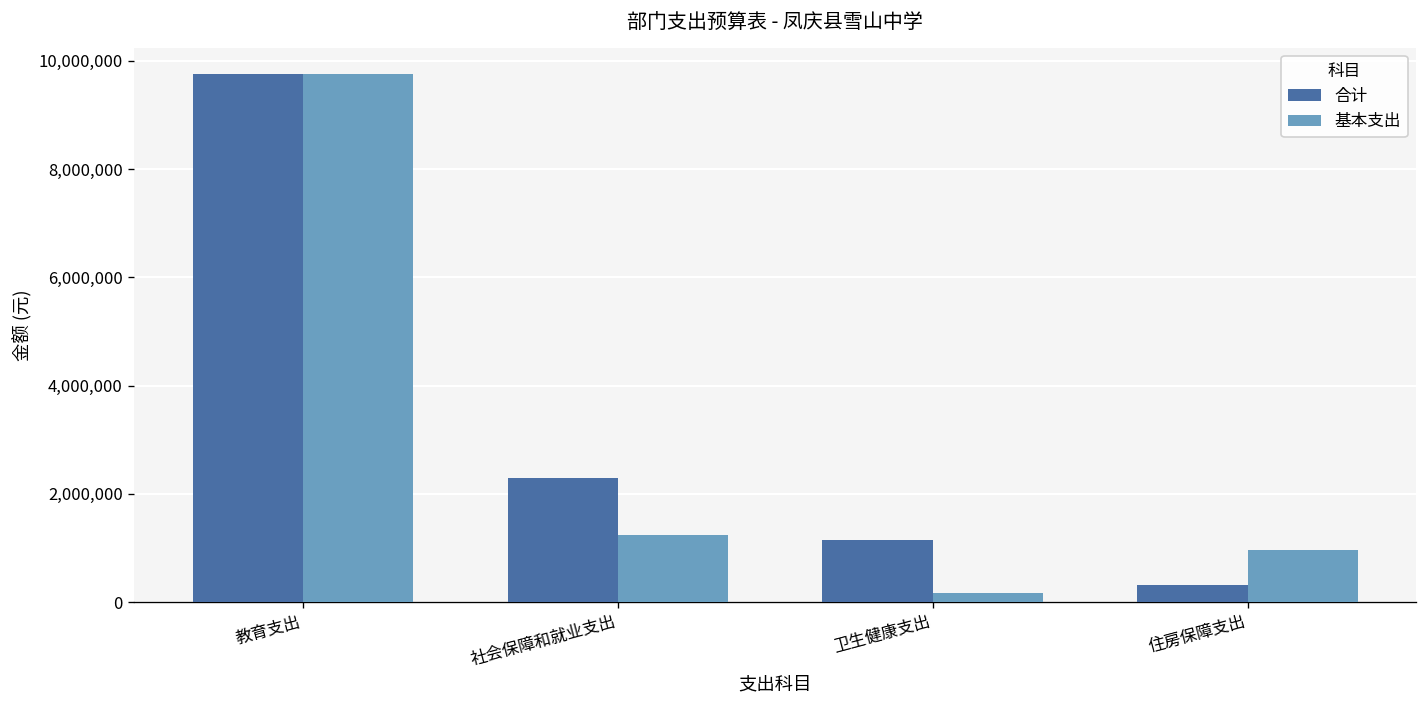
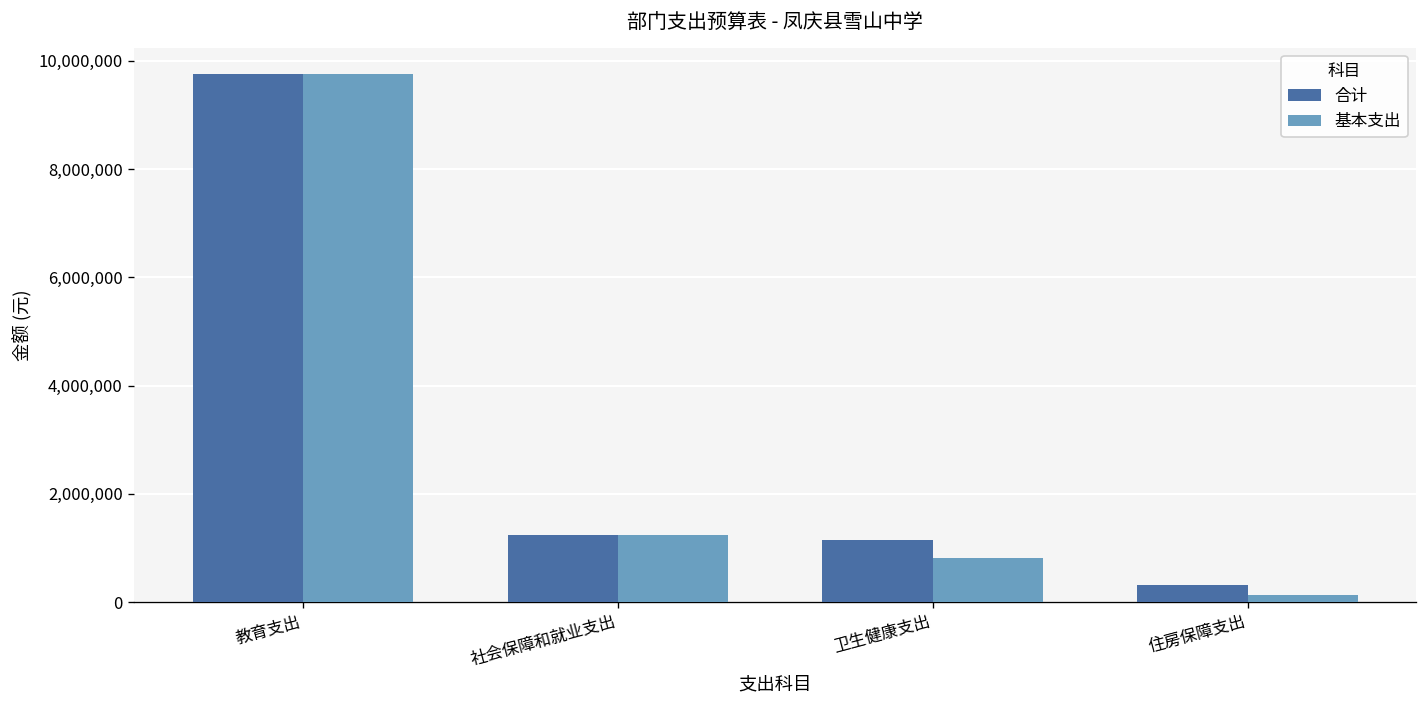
  {
    "合计": {
      "教育支出": "9,800,000",
-     "社会保障和就业支出": "2,300,000",
+     "社会保障和就业支出": "1,200,000",
      "卫生健康支出": "1,200,000",
      "住房保障支出": "300,000"
    },
    "基本支出": {
      "教育支出": "9,800,000",
      "社会保障和就业支出": "1,200,000",
-     "卫生健康支出": "200,000",
-     "住房保障支出": "1,000,000"
+     "卫生健康支出": "800,000",
+     "住房保障支出": "100,000"
    }
  }
